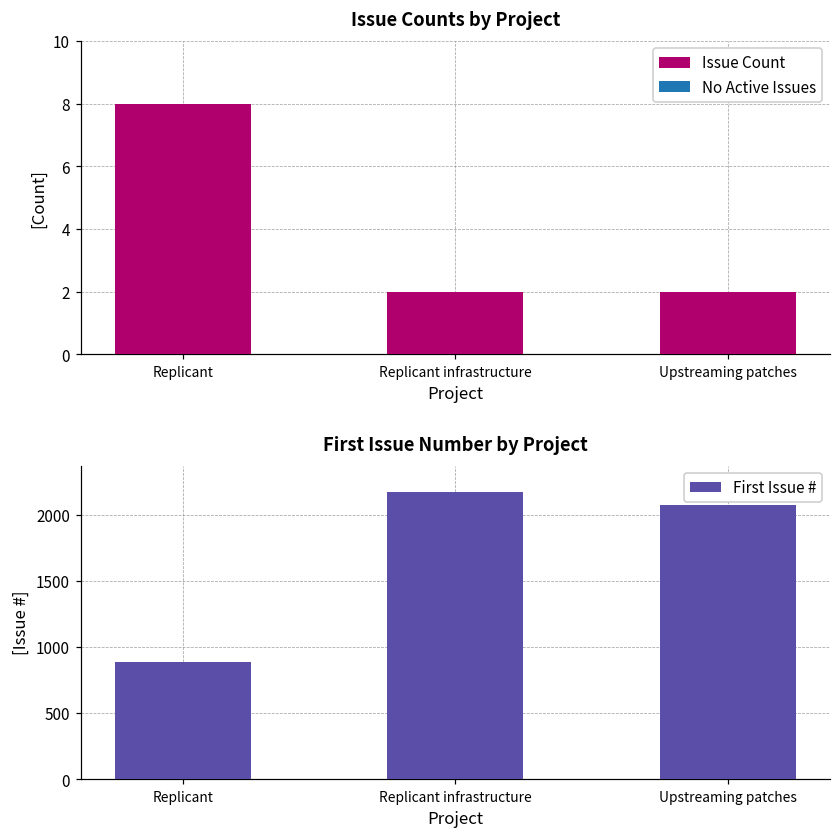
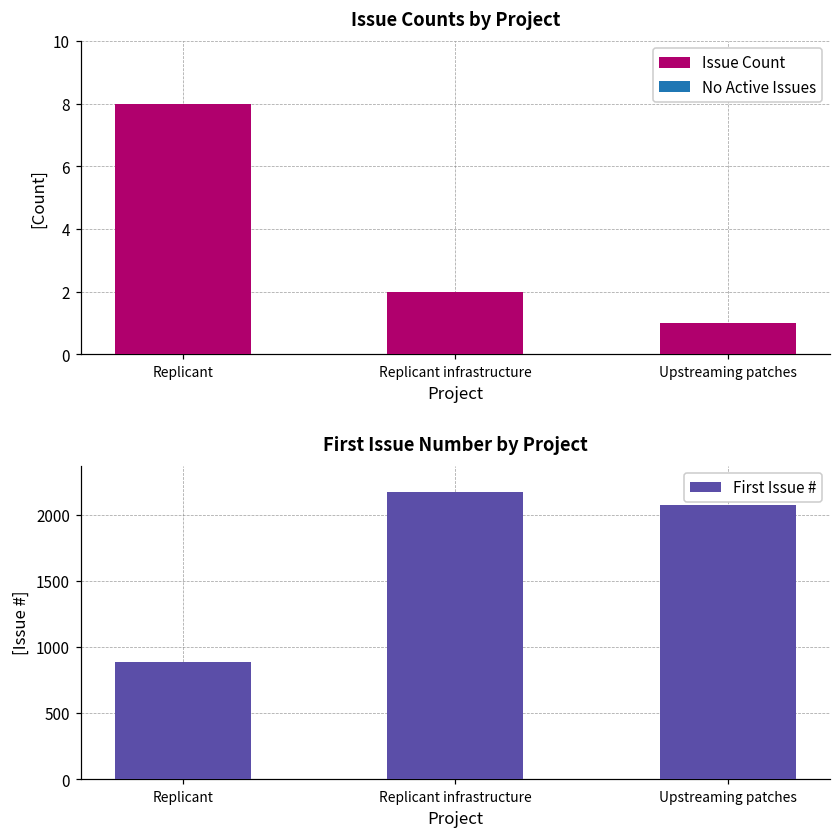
  {
    "Issue Counts by Project": {
      "Replicant": 8,
      "Replicant infrastructure": 2,
-     "Upstreaming patches": 2
+     "Upstreaming patches": 1
    },
    "First Issue Number by Project": {
      "Replicant": 890,
      "Replicant infrastructure": 2170,
      "Upstreaming patches": 2070
    }
  }
